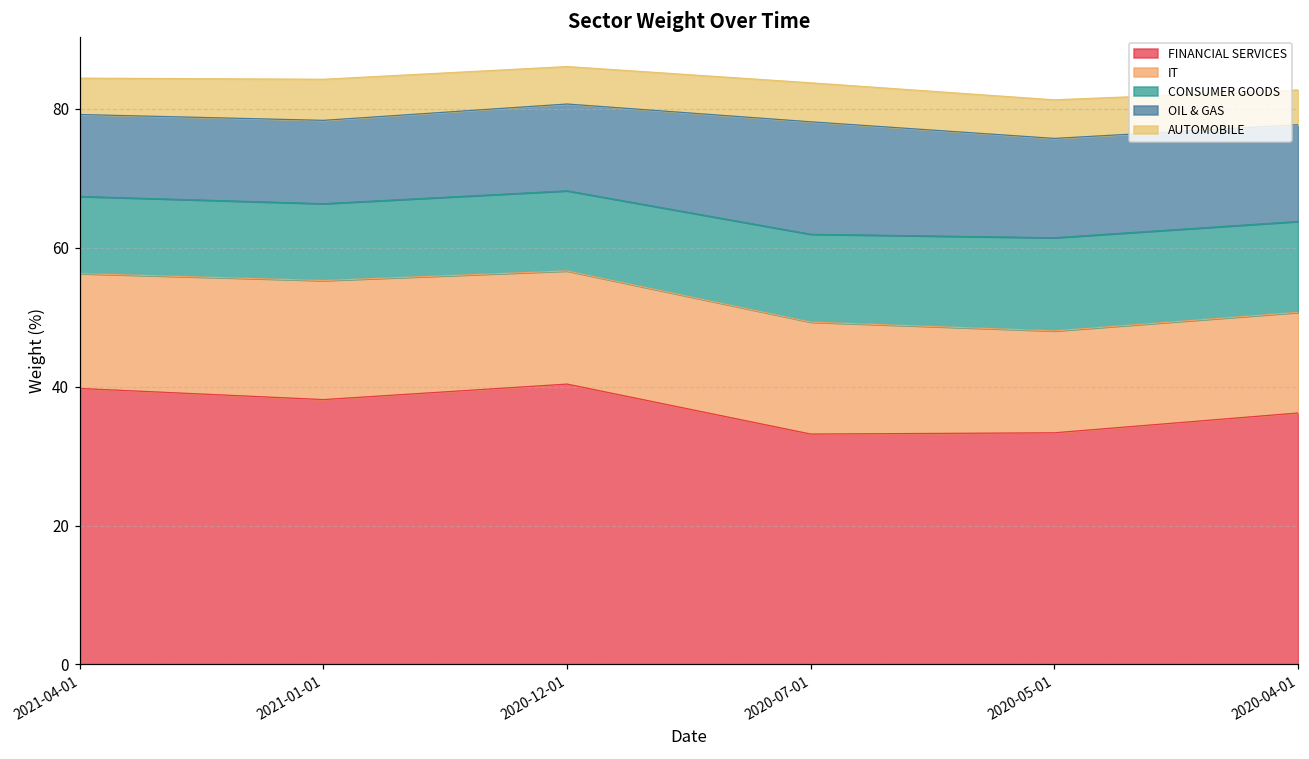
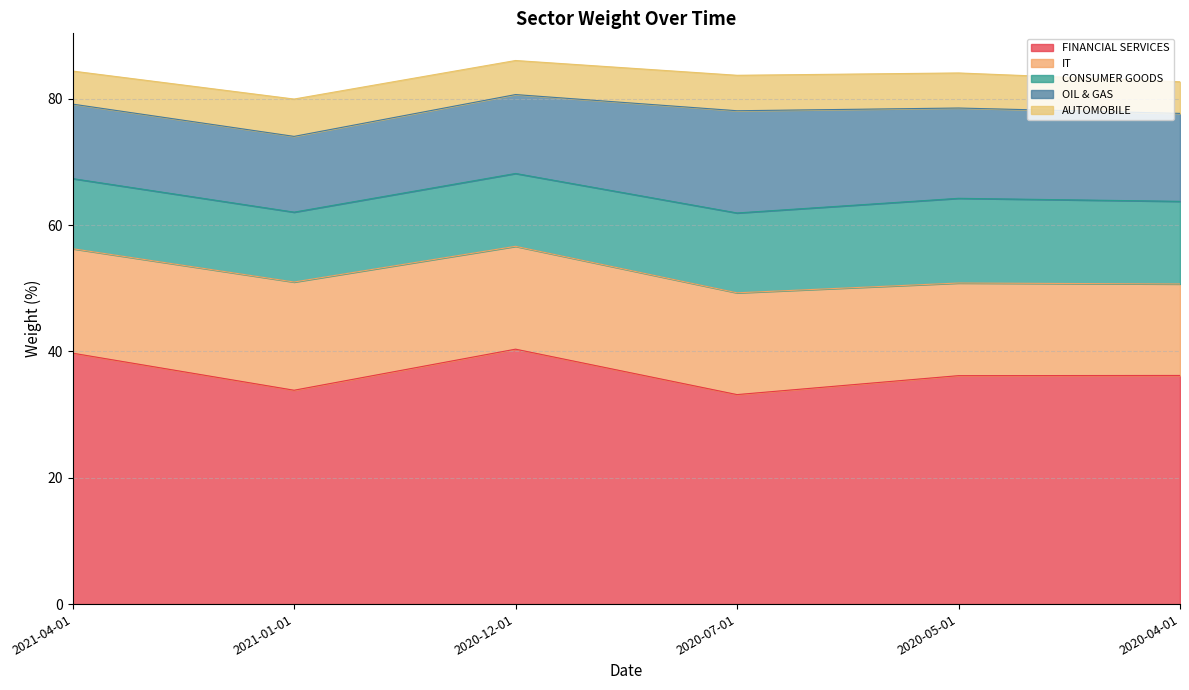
  {
    "FINANCIAL SERVICES": {
      "2021-04-01": 40,
-     "2021-01-01": 38,
+     "2021-01-01": 34,
      "2020-12-01": 40,
      "2020-07-01": 33,
-     "2020-05-01": 33,
+     "2020-05-01": 36,
      "2020-04-01": 36
    }
  }
